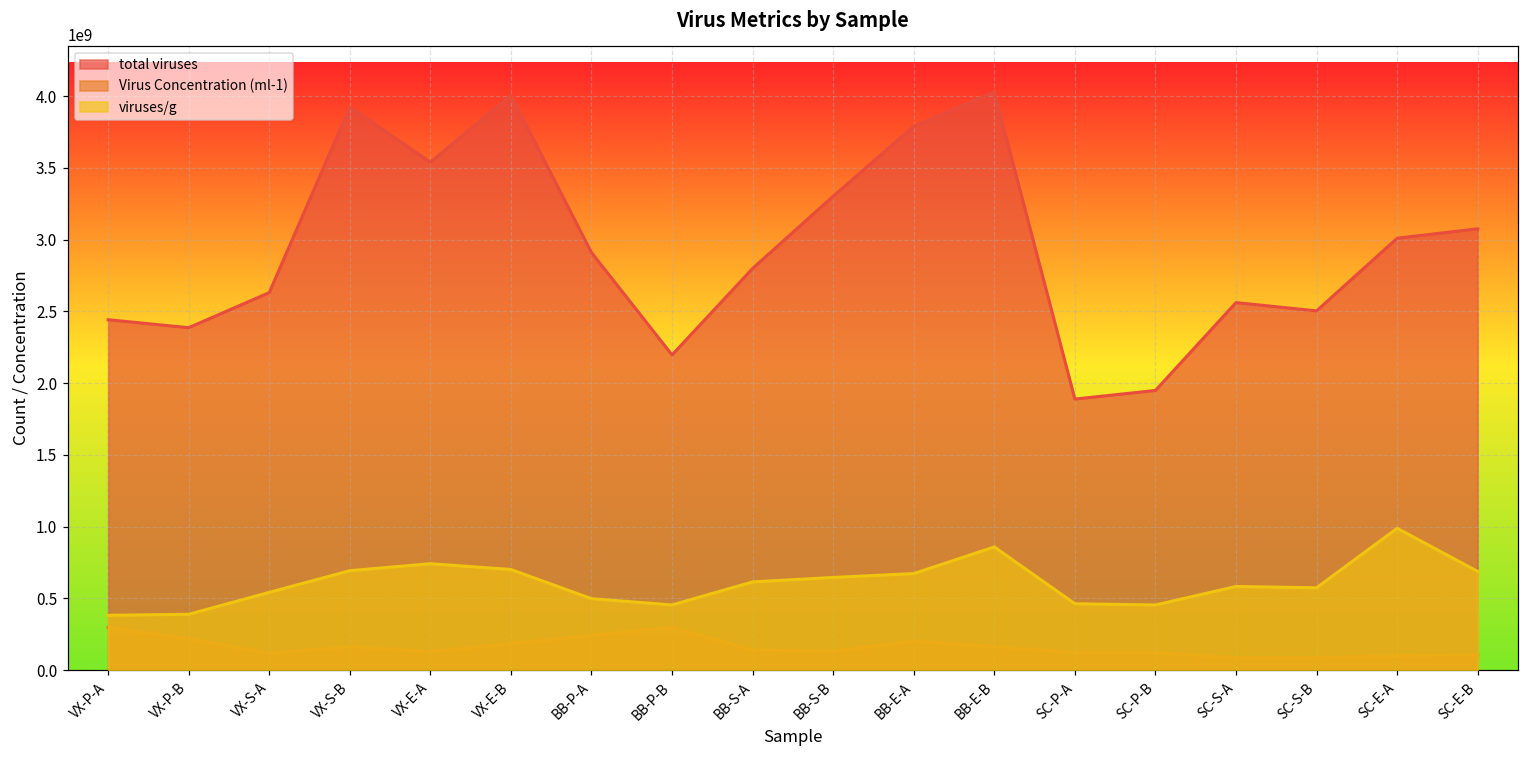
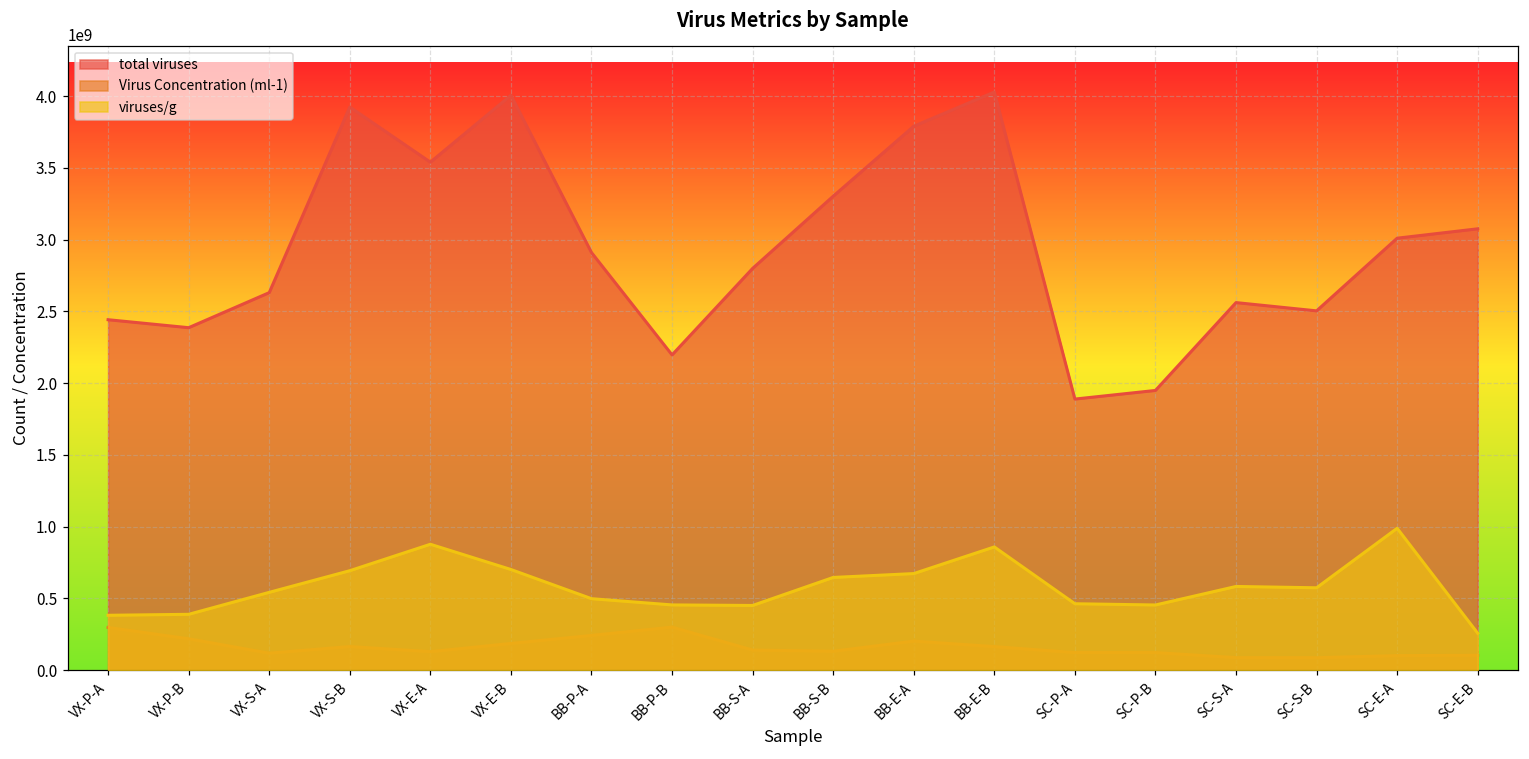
  {
    "viruses/g": {
      "VX-P-A": 380000000,
      "VX-P-B": 390000000,
      "VX-S-A": 540000000,
      "VX-S-B": 690000000,
-     "VX-E-A": 740000000,
+     "VX-E-A": 880000000,
      "VX-E-B": 700000000,
      "BB-P-A": 500000000,
      "BB-P-B": 450000000,
-     "BB-S-A": 620000000,
+     "BB-S-A": 450000000,
      "BB-S-B": 650000000,
      "BB-E-A": 670000000,
      "BB-E-B": 860000000,
      "SC-P-A": 460000000,
      "SC-P-B": 450000000,
      "SC-S-A": 580000000,
      "SC-S-B": 570000000,
      "SC-E-A": 990000000,
-     "SC-E-B": 690000000
+     "SC-E-B": 260000000
    }
  }
